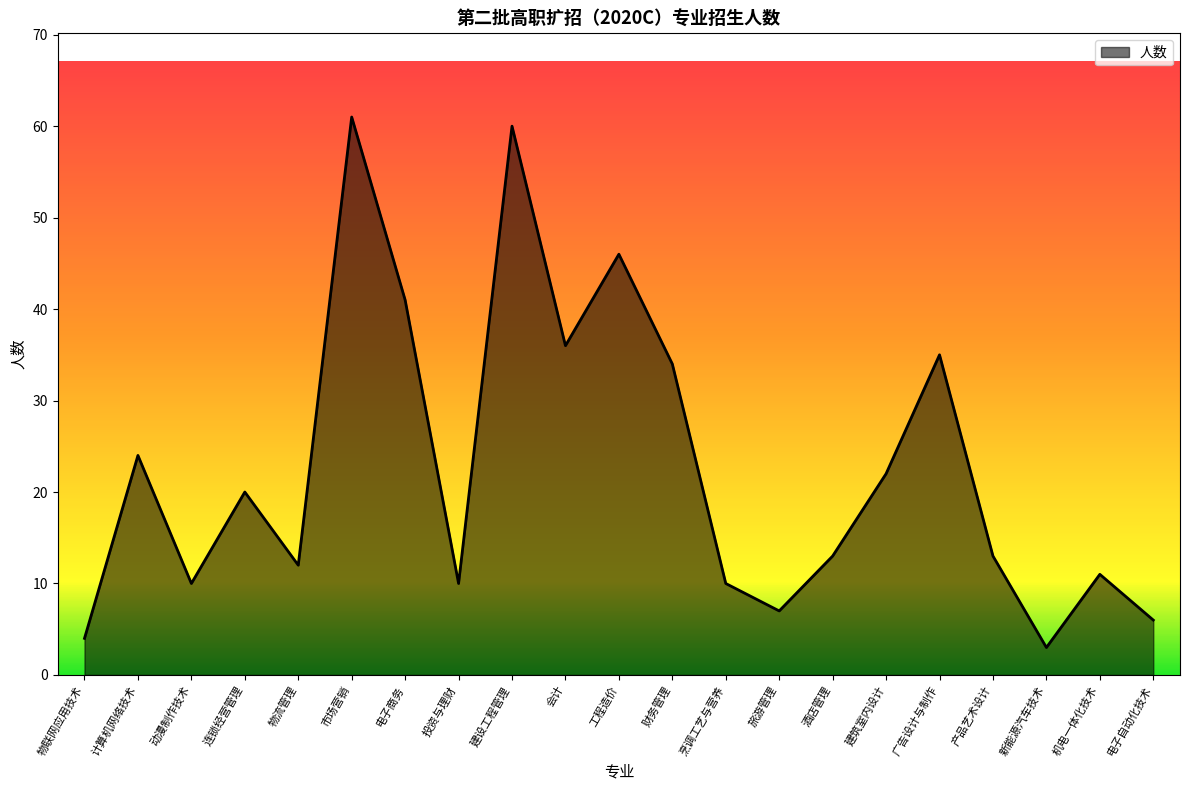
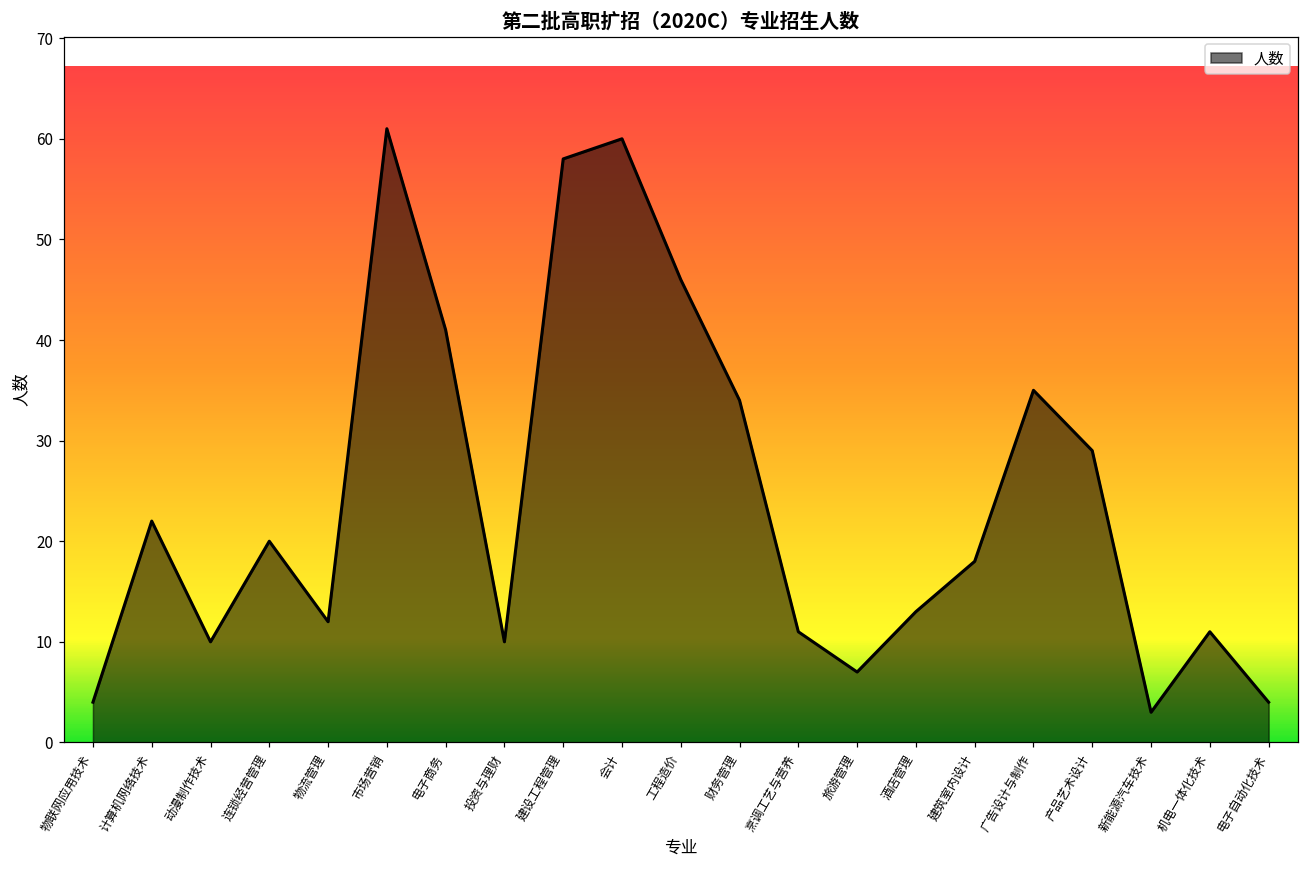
  {
    "物联网应用技术": 4,
-   "计算机网络技术": 24,
+   "计算机网络技术": 22,
    "动漫制作技术": 10,
    "连锁经营管理": 20,
    "物流管理": 12,
    "市场营销": 61,
    "电子商务": 41,
    "投资与理财": 10,
-   "建设工程管理": 60,
-   "会计": 36,
+   "建设工程管理": 58,
+   "会计": 60,
    "工程造价": 46,
    "财务管理": 34,
-   "烹调工艺与营养": 10,
+   "烹调工艺与营养": 11,
    "旅游管理": 7,
    "酒店管理": 13,
-   "建筑室内设计": 22,
+   "建筑室内设计": 18,
    "广告设计与制作": 35,
-   "产品艺术设计": 13,
+   "产品艺术设计": 29,
    "新能源汽车技术": 3,
    "机电一体化技术": 11,
-   "电子自动化技术": 6
+   "电子自动化技术": 4
  }
